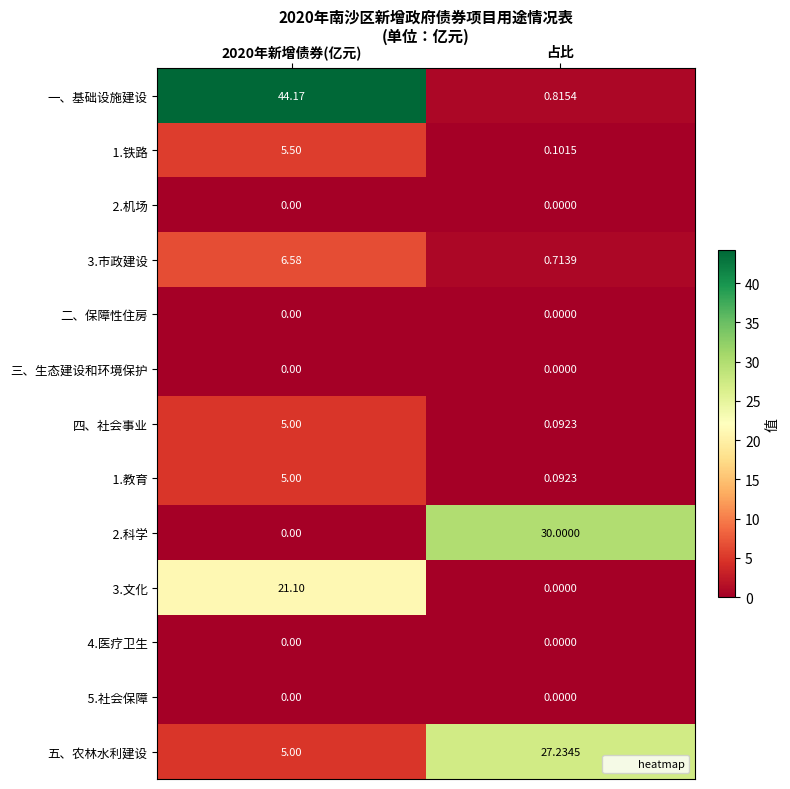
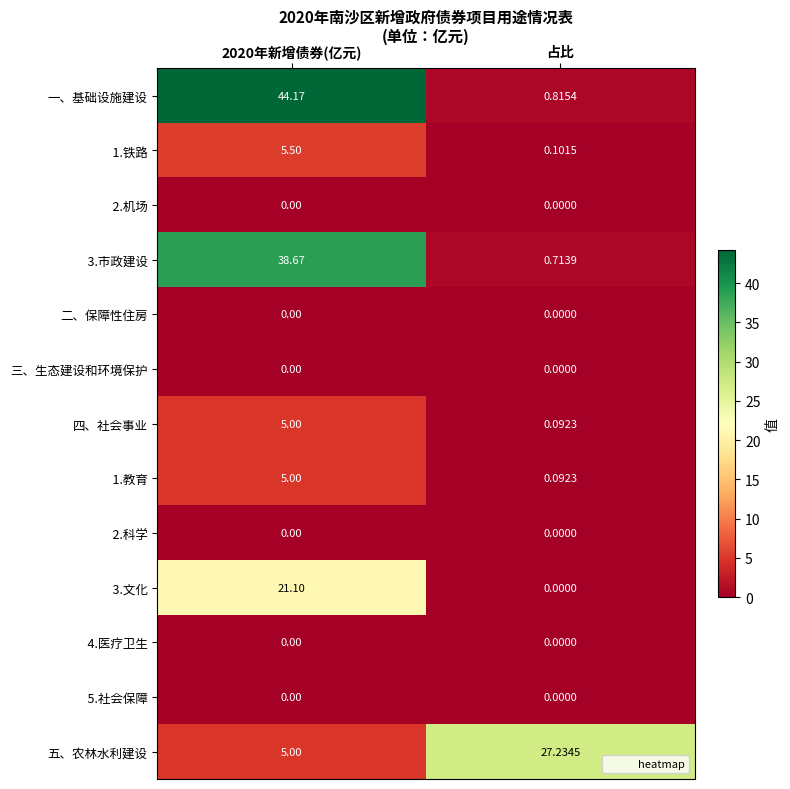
  {
    "一、基础设施建设": {
      "2020年新增债券(亿元)": 44.17,
      "占比": 0.8154
    },
    "1.铁路": {
      "2020年新增债券(亿元)": 5.50,
      "占比": 0.1015
    },
    "2.机场": {
      "2020年新增债券(亿元)": 0.00,
      "占比": 0.0000
    },
    "3.市政建设": {
-     "2020年新增债券(亿元)": 6.58,
+     "2020年新增债券(亿元)": 38.67,
      "占比": 0.7139
    },
    "二、保障性住房": {
      "2020年新增债券(亿元)": 0.00,
      "占比": 0.0000
    },
    "三、生态建设和环境保护": {
      "2020年新增债券(亿元)": 0.00,
      "占比": 0.0000
    },
    "四、社会事业": {
      "2020年新增债券(亿元)": 5.00,
      "占比": 0.0923
    },
    "1.教育": {
      "2020年新增债券(亿元)": 5.00,
      "占比": 0.0923
    },
    "2.科学": {
      "2020年新增债券(亿元)": 0.00,
-     "占比": 30.0000
+     "占比": 0.0000
    },
    "3.文化": {
      "2020年新增债券(亿元)": 21.10,
      "占比": 0.0000
    },
    "4.医疗卫生": {
      "2020年新增债券(亿元)": 0.00,
      "占比": 0.0000
    },
    "5.社会保障": {
      "2020年新增债券(亿元)": 0.00,
      "占比": 0.0000
    },
    "五、农林水利建设": {
      "2020年新增债券(亿元)": 5.00,
      "占比": 27.2345
    }
  }
